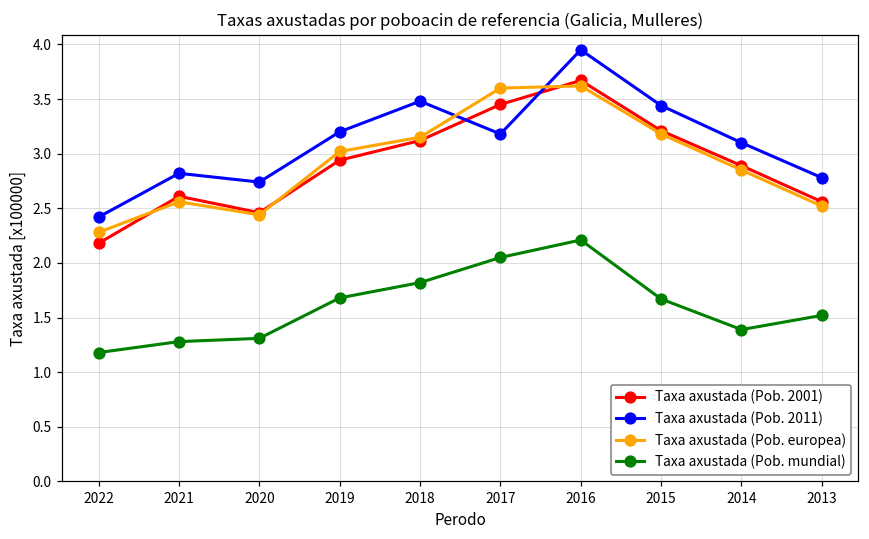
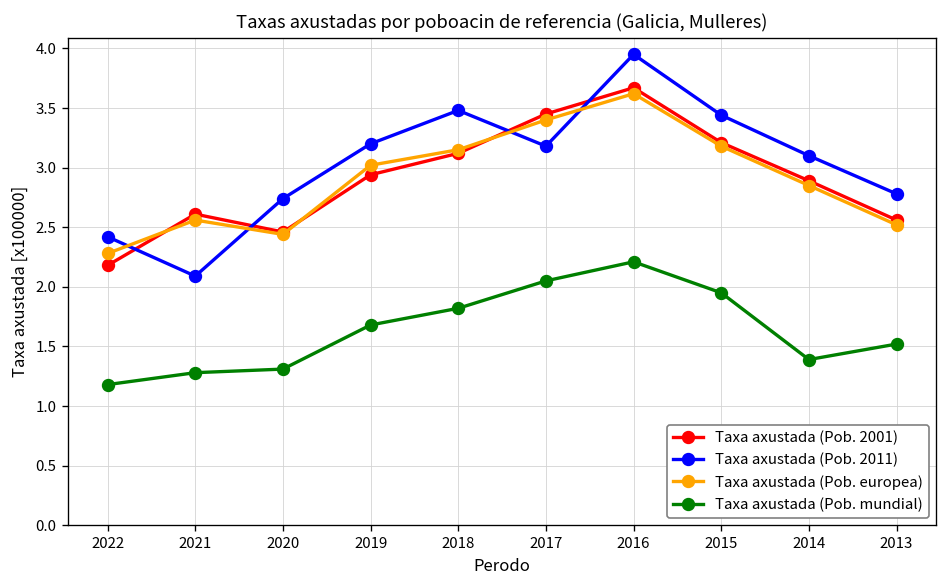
  {
    "Taxa axustada (Pob. 2001)": {
      "2022": 2.2,
      "2021": 2.6,
      "2019": 2.9,
      "2018": 3.1,
      "2017": 3.5,
      "2016": 3.7,
      "2015": 3.2,
      "2014": 2.9,
      "2013": 2.6
    },
    "Taxa axustada (Pob. 2011)": {
      "2022": 2.4,
-     "2021": 2.8,
+     "2021": 2.1,
      "2020": 2.7,
      "2019": 3.2,
      "2018": 3.5,
      "2017": 3.2,
      "2016": 4.0,
      "2015": 3.4,
      "2014": 3.1,
      "2013": 2.8
    },
    "Taxa axustada (Pob. europea)": {
      "2022": 2.3,
      "2021": 2.6,
      "2019": 3.0,
      "2018": 3.2,
-     "2017": 3.6,
+     "2017": 3.4,
      "2016": 3.6,
      "2015": 3.2,
      "2014": 2.9,
      "2013": 2.5
    },
    "Taxa axustada (Pob. mundial)": {
      "2022": 1.2,
      "2021": 1.3,
      "2020": 1.3,
      "2019": 1.7,
      "2018": 1.8,
      "2017": 2.1,
      "2016": 2.2,
-     "2015": 1.7,
+     "2015": 2.0,
      "2014": 1.4,
      "2013": 1.5
    }
  }
